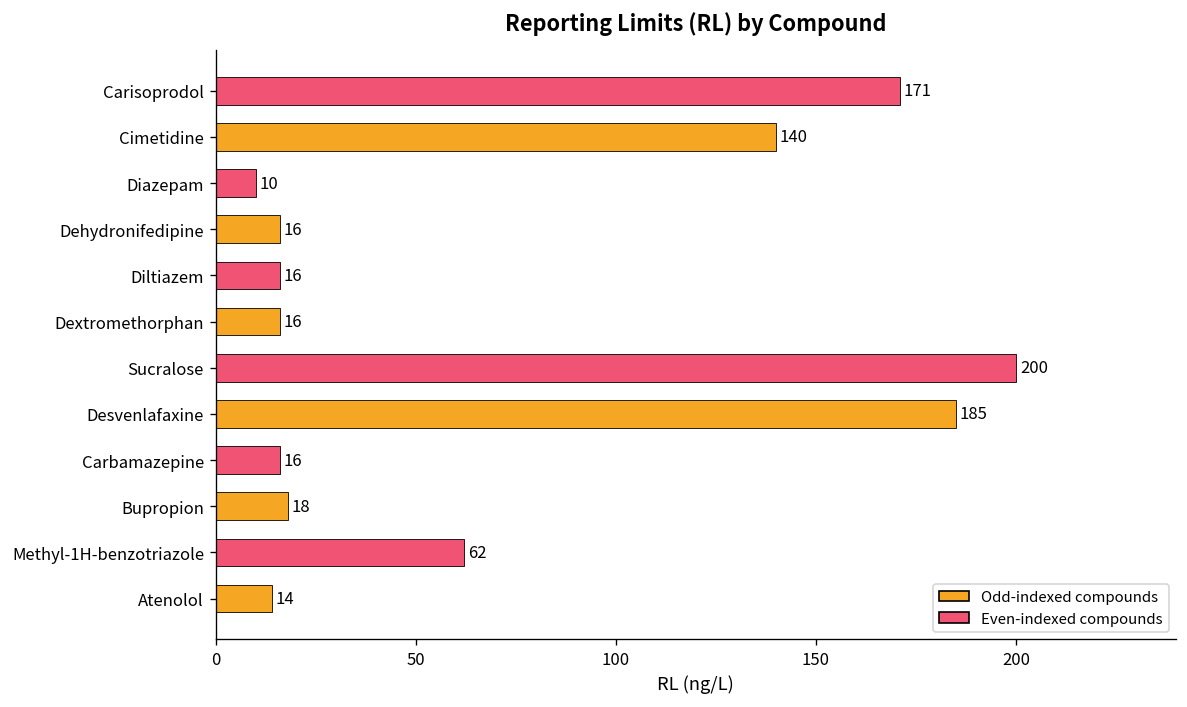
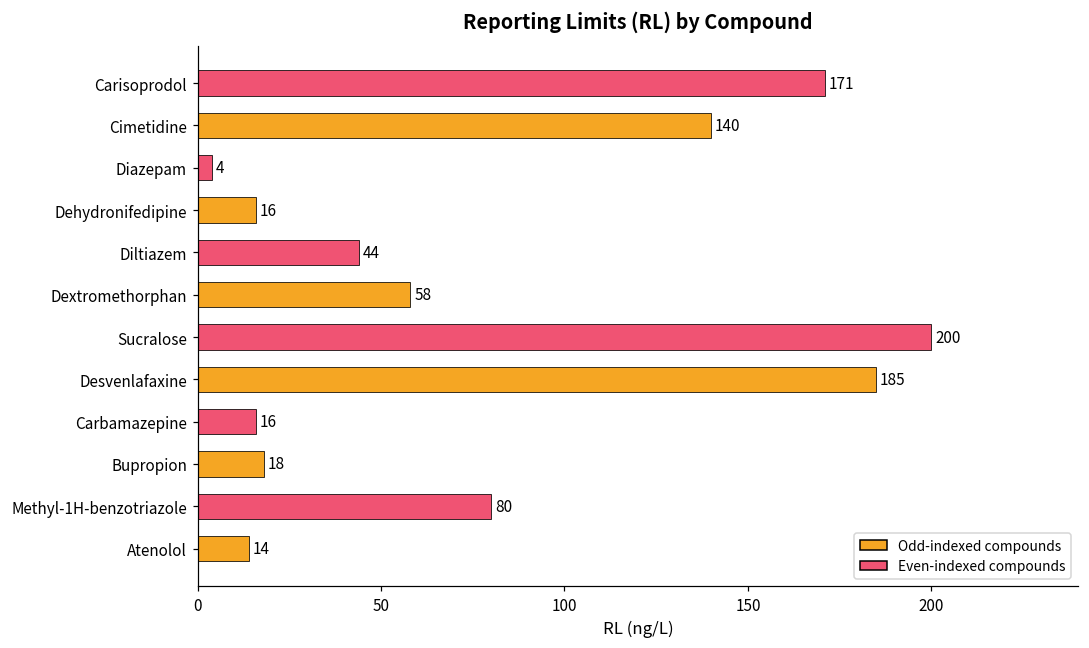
  {
    "Carisoprodol": 171,
    "Cimetidine": 140,
-   "Diazepam": 10,
+   "Diazepam": 4,
    "Dehydronifedipine": 16,
-   "Diltiazem": 16,
-   "Dextromethorphan": 16,
+   "Diltiazem": 44,
+   "Dextromethorphan": 58,
    "Sucralose": 200,
    "Desvenlafaxine": 185,
    "Carbamazepine": 16,
    "Bupropion": 18,
-   "Methyl-1H-benzotriazole": 62,
+   "Methyl-1H-benzotriazole": 80,
    "Atenolol": 14
  }
